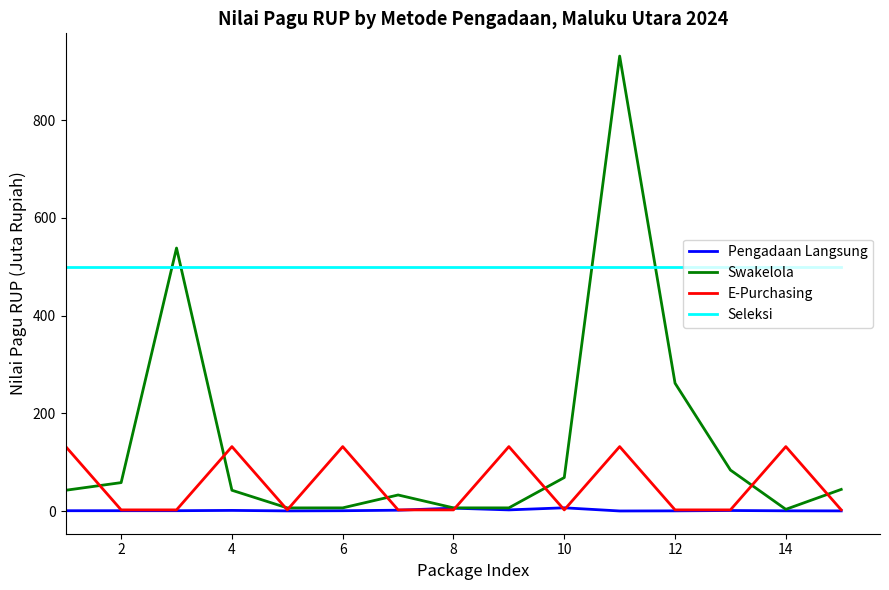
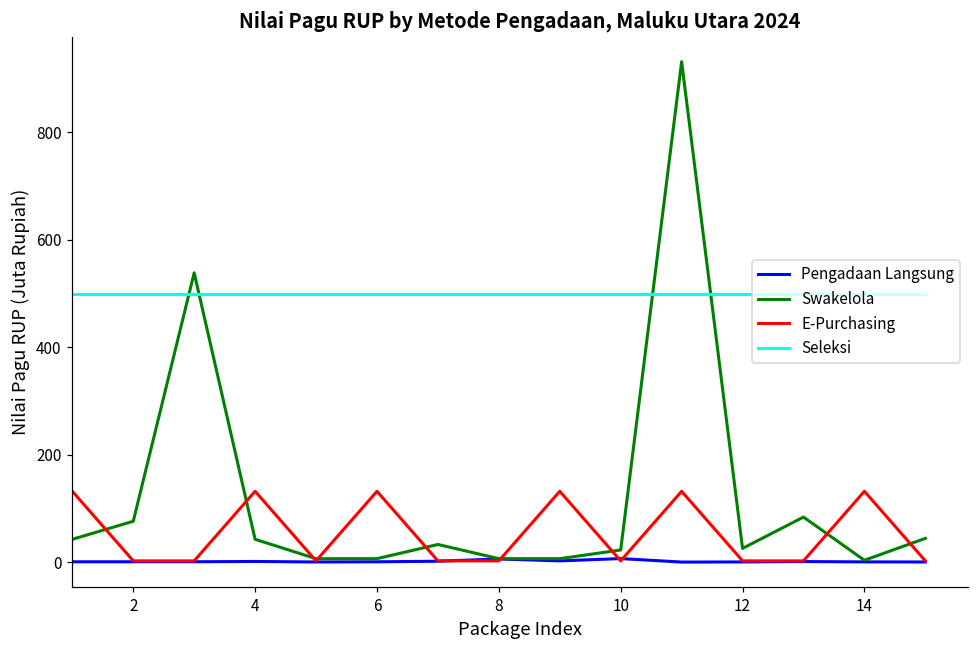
  {
    "Pengadaan Langsung": {
      "4": 0,
      "6": 0
    },
    "Swakelola": {
-     "2": 60,
+     "2": 80,
      "4": 40,
      "6": 10,
-     "10": 70,
-     "12": 260
+     "10": 20,
+     "12": 30
    },
    "E-Purchasing": {
      "4": 130,
      "6": 130,
      "14": 130
    },
    "Seleksi": {
      "2": 500,
      "4": 500,
      "6": 500,
      "8": 500,
      "10": 500,
      "12": 500
    }
  }
